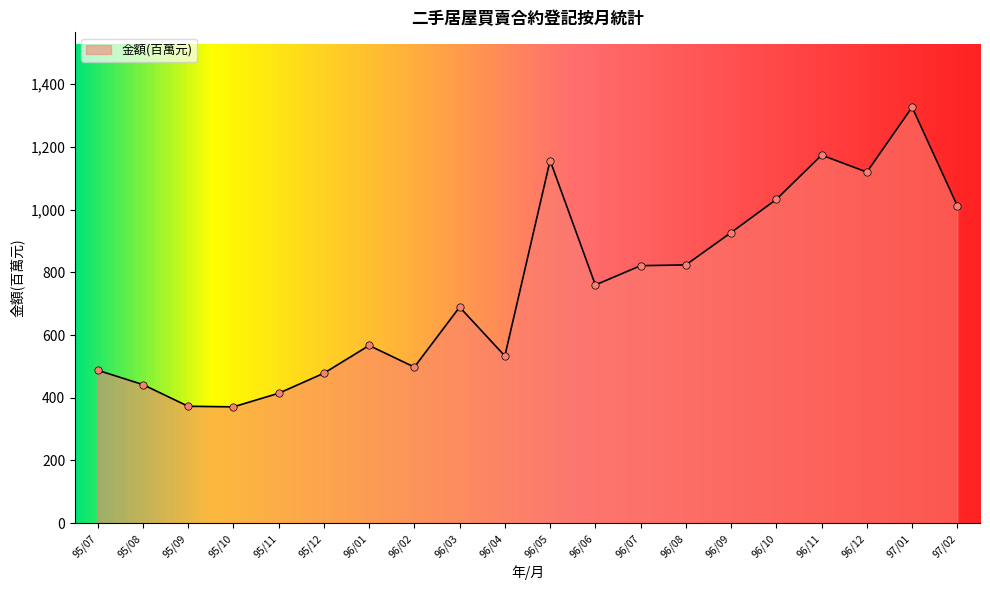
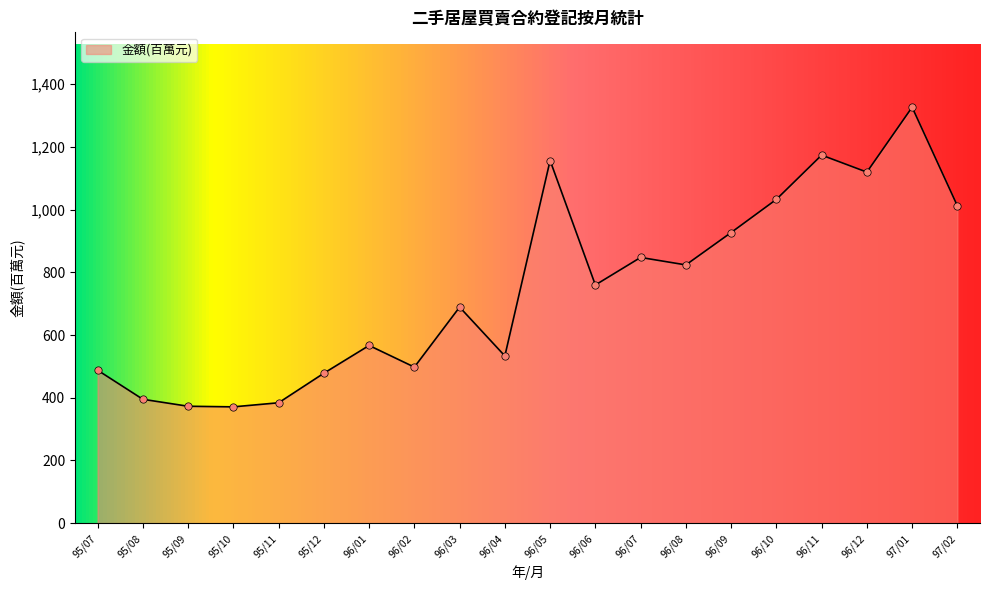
  {
    "95/07": "490",
-   "95/08": "440",
+   "95/08": "400",
    "95/09": "370",
    "95/10": "370",
-   "95/11": "410",
+   "95/11": "380",
    "95/12": "480",
    "96/01": "570",
    "96/02": "500",
    "96/03": "690",
    "96/04": "530",
    "96/05": "1,160",
    "96/06": "760",
-   "96/07": "820",
+   "96/07": "850",
    "96/08": "820",
    "96/09": "930",
    "96/10": "1,030",
    "96/11": "1,170",
    "96/12": "1,120",
    "97/01": "1,330",
    "97/02": "1,010"
  }
